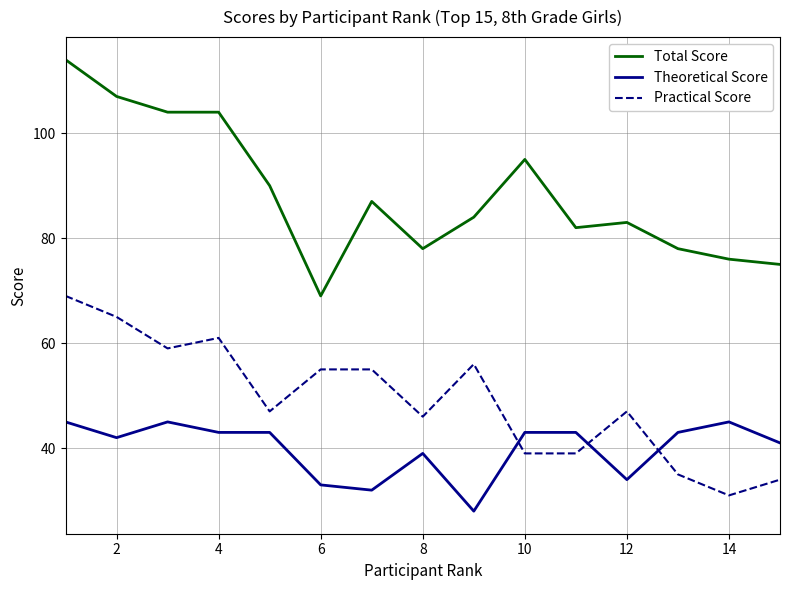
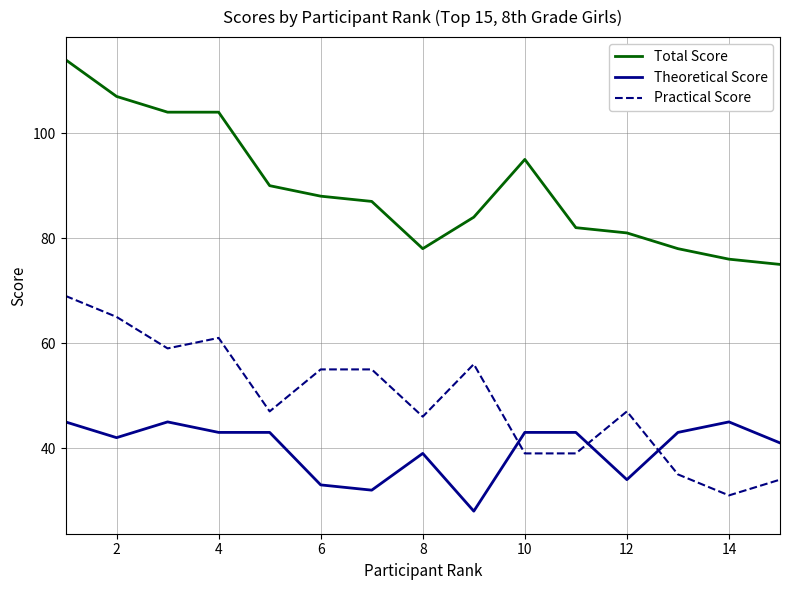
  {
    "Total Score": {
      "2": 107,
      "4": 104,
-     "6": 69,
+     "6": 88,
      "8": 78,
      "10": 95,
-     "12": 83,
+     "12": 81,
      "14": 76
    }
  }
